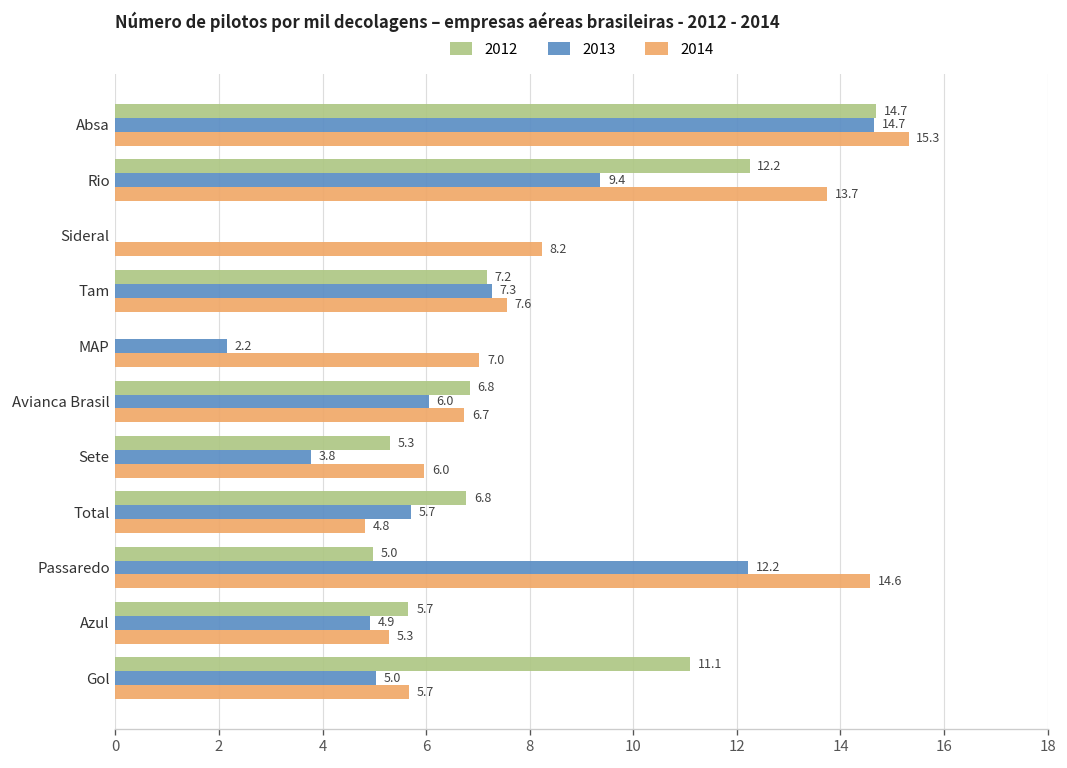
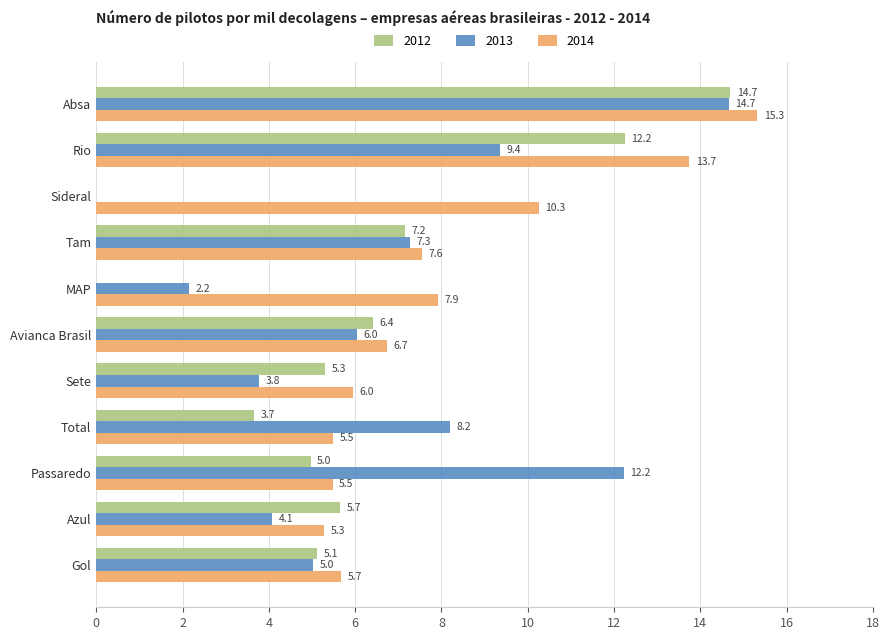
  {
    "2012": {
      "Absa": 14.7,
      "Rio": 12.2,
      "Tam": 7.2,
-     "Avianca Brasil": 6.8,
+     "Avianca Brasil": 6.4,
      "Sete": 5.3,
-     "Total": 6.8,
+     "Total": 3.7,
      "Passaredo": 5.0,
      "Azul": 5.7,
-     "Gol": 11.1
+     "Gol": 5.1
    },
    "2013": {
      "Absa": 14.7,
      "Rio": 9.4,
      "Tam": 7.3,
      "MAP": 2.2,
      "Avianca Brasil": 6.0,
      "Sete": 3.8,
-     "Total": 5.7,
+     "Total": 8.2,
      "Passaredo": 12.2,
-     "Azul": 4.9,
+     "Azul": 4.1,
      "Gol": 5.0
    },
    "2014": {
      "Absa": 15.3,
      "Rio": 13.7,
-     "Sideral": 8.2,
+     "Sideral": 10.3,
      "Tam": 7.6,
-     "MAP": 7.0,
+     "MAP": 7.9,
      "Avianca Brasil": 6.7,
      "Sete": 6.0,
-     "Total": 4.8,
-     "Passaredo": 14.6,
+     "Total": 5.5,
+     "Passaredo": 5.5,
      "Azul": 5.3,
      "Gol": 5.7
    }
  }
